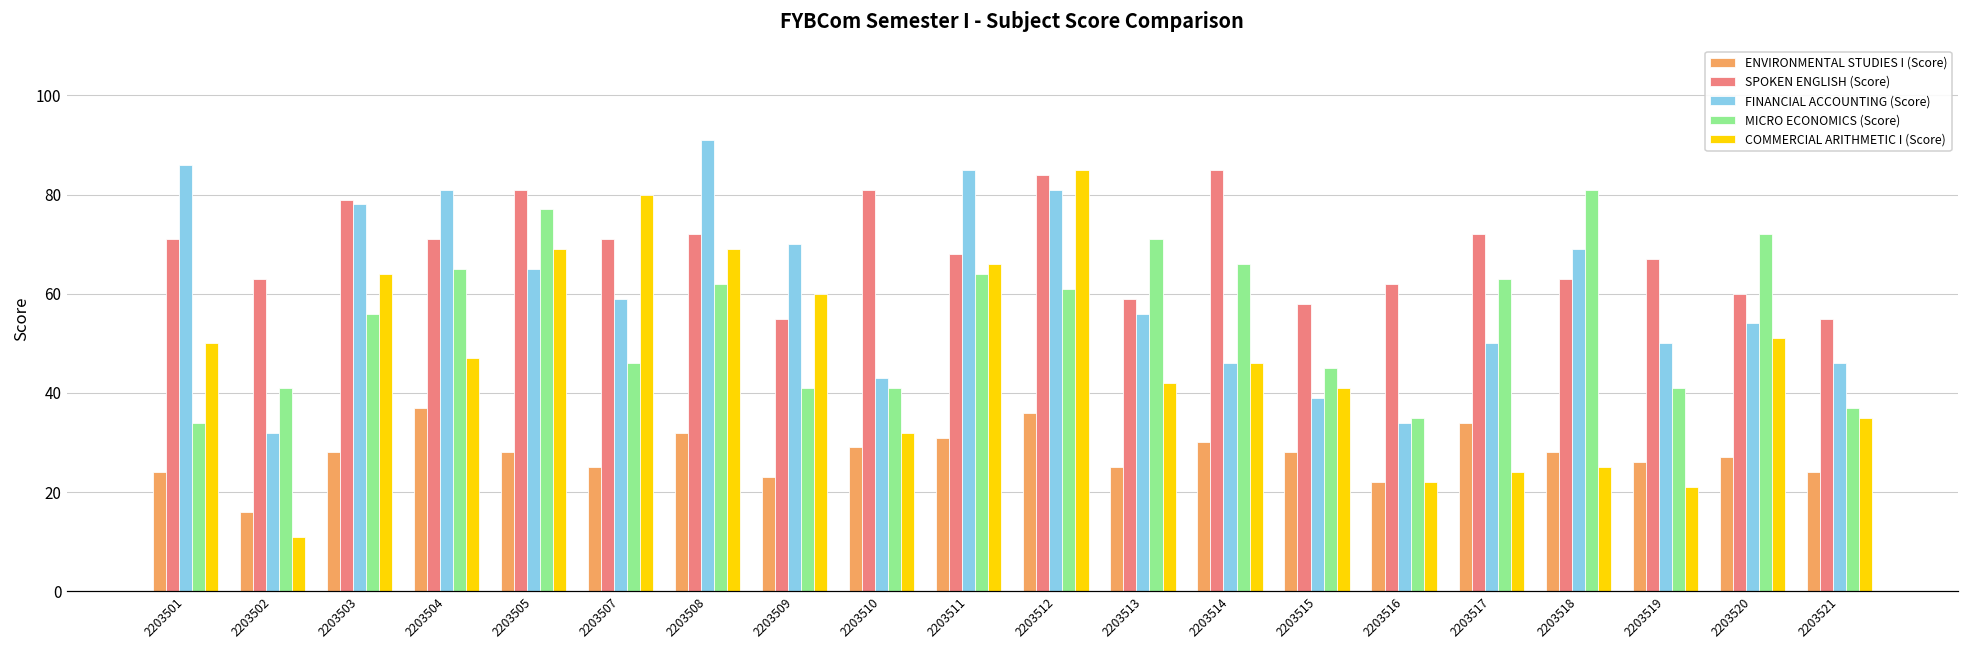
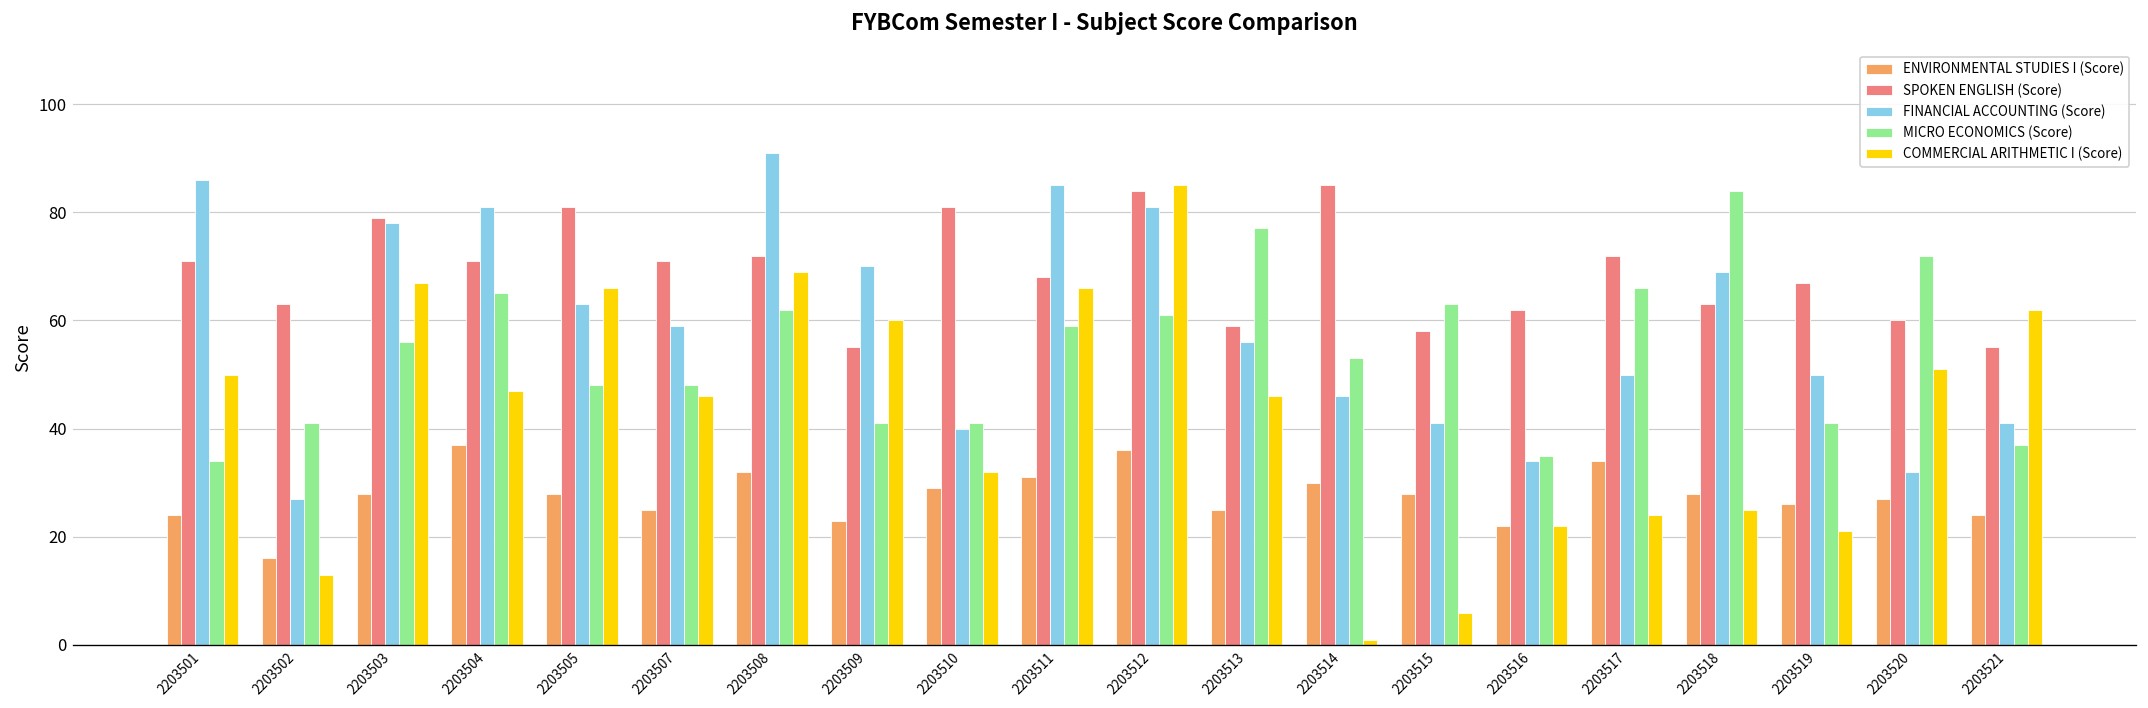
  {
    "FINANCIAL ACCOUNTING (Score)": {
      "2203501": 86,
-     "2203502": 32,
+     "2203502": 27,
      "2203503": 78,
      "2203504": 81,
-     "2203505": 65,
+     "2203505": 63,
      "2203507": 59,
      "2203508": 91,
      "2203509": 70,
-     "2203510": 43,
+     "2203510": 40,
      "2203511": 85,
      "2203512": 81,
      "2203513": 56,
      "2203514": 46,
-     "2203515": 39,
+     "2203515": 41,
      "2203516": 34,
      "2203517": 50,
      "2203518": 69,
      "2203519": 50,
-     "2203520": 54,
-     "2203521": 46
+     "2203520": 32,
+     "2203521": 41
    },
    "MICRO ECONOMICS (Score)": {
      "2203501": 34,
      "2203502": 41,
      "2203503": 56,
      "2203504": 65,
-     "2203505": 77,
-     "2203507": 46,
+     "2203505": 48,
+     "2203507": 48,
      "2203508": 62,
      "2203509": 41,
      "2203510": 41,
-     "2203511": 64,
+     "2203511": 59,
      "2203512": 61,
-     "2203513": 71,
-     "2203514": 66,
-     "2203515": 45,
+     "2203513": 77,
+     "2203514": 53,
+     "2203515": 63,
      "2203516": 35,
-     "2203517": 63,
-     "2203518": 81,
+     "2203517": 66,
+     "2203518": 84,
      "2203519": 41,
      "2203520": 72,
      "2203521": 37
    },
    "COMMERCIAL ARITHMETIC I (Score)": {
      "2203501": 50,
-     "2203502": 11,
-     "2203503": 64,
+     "2203502": 13,
+     "2203503": 67,
      "2203504": 47,
-     "2203505": 69,
-     "2203507": 80,
+     "2203505": 66,
+     "2203507": 46,
      "2203508": 69,
      "2203509": 60,
      "2203510": 32,
      "2203511": 66,
      "2203512": 85,
-     "2203513": 42,
-     "2203514": 46,
-     "2203515": 41,
+     "2203513": 46,
+     "2203514": 1,
+     "2203515": 6,
      "2203516": 22,
      "2203517": 24,
      "2203518": 25,
      "2203519": 21,
      "2203520": 51,
-     "2203521": 35
+     "2203521": 62
    }
  }
